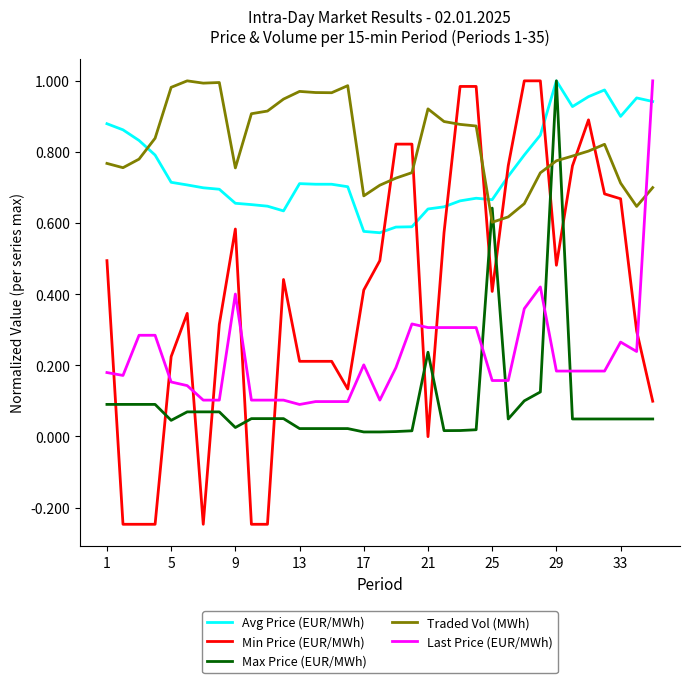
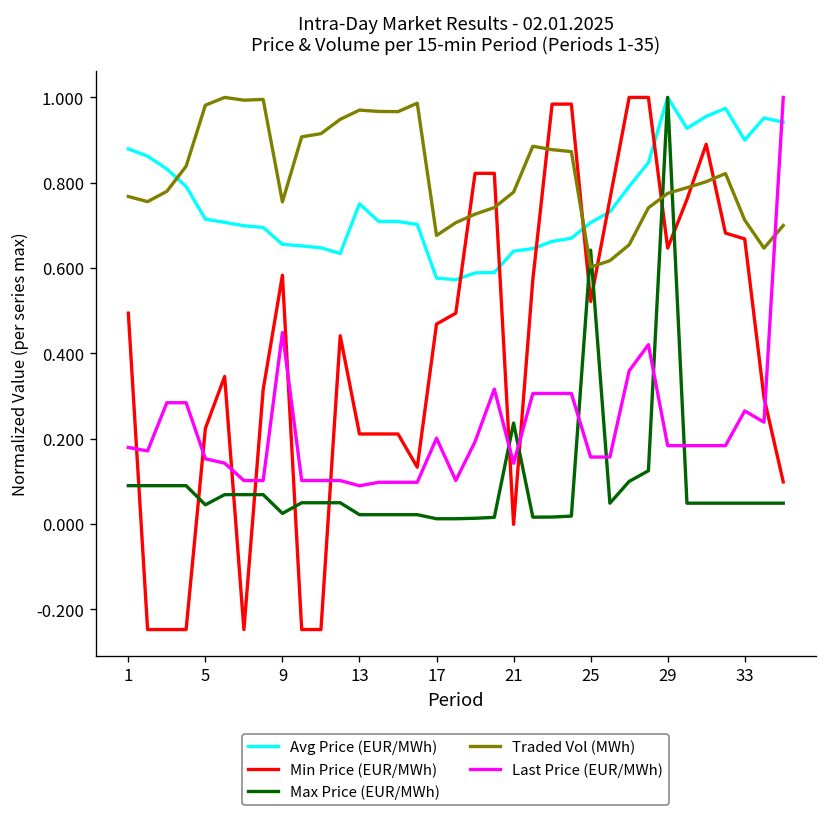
  {
    "Avg Price (EUR/MWh)": {
      "1": 0.88,
      "5": 0.71,
      "9": 0.66,
-     "13": 0.71,
+     "13": 0.75,
      "17": 0.58,
      "21": 0.64,
-     "25": 0.67,
+     "25": 0.71,
      "33": 0.90
    },
    "Min Price (EUR/MWh)": {
      "1": 0.49,
      "5": 0.22,
      "9": 0.58,
      "13": 0.21,
-     "17": 0.41,
+     "17": 0.47,
      "21": 0.00,
-     "25": 0.41,
-     "29": 0.48,
+     "25": 0.52,
+     "29": 0.65,
      "33": 0.67
    },
    "Max Price (EUR/MWh)": {
      "1": 0.09,
      "5": 0.05,
      "9": 0.03,
      "13": 0.02,
      "17": 0.01,
      "21": 0.24,
      "25": 0.64,
      "33": 0.05
    },
    "Traded Vol (MWh)": {
      "1": 0.77,
      "5": 0.98,
      "9": 0.76,
      "13": 0.97,
      "17": 0.68,
-     "21": 0.92,
+     "21": 0.78,
      "25": 0.60,
      "29": 0.78,
      "33": 0.71
    },
    "Last Price (EUR/MWh)": {
      "1": 0.18,
      "5": 0.15,
-     "9": 0.40,
+     "9": 0.45,
      "13": 0.09,
      "17": 0.20,
-     "21": 0.31,
+     "21": 0.14,
      "25": 0.16,
      "29": 0.18,
      "33": 0.27
    }
  }
